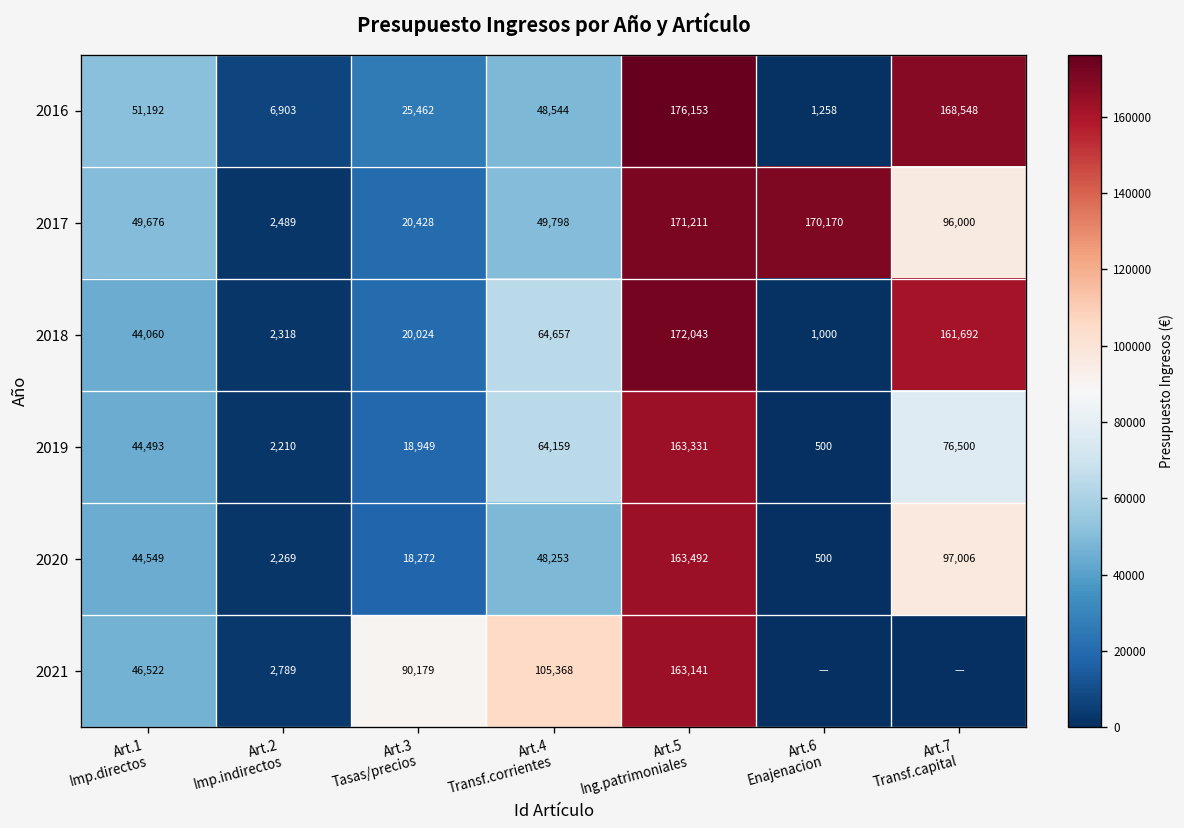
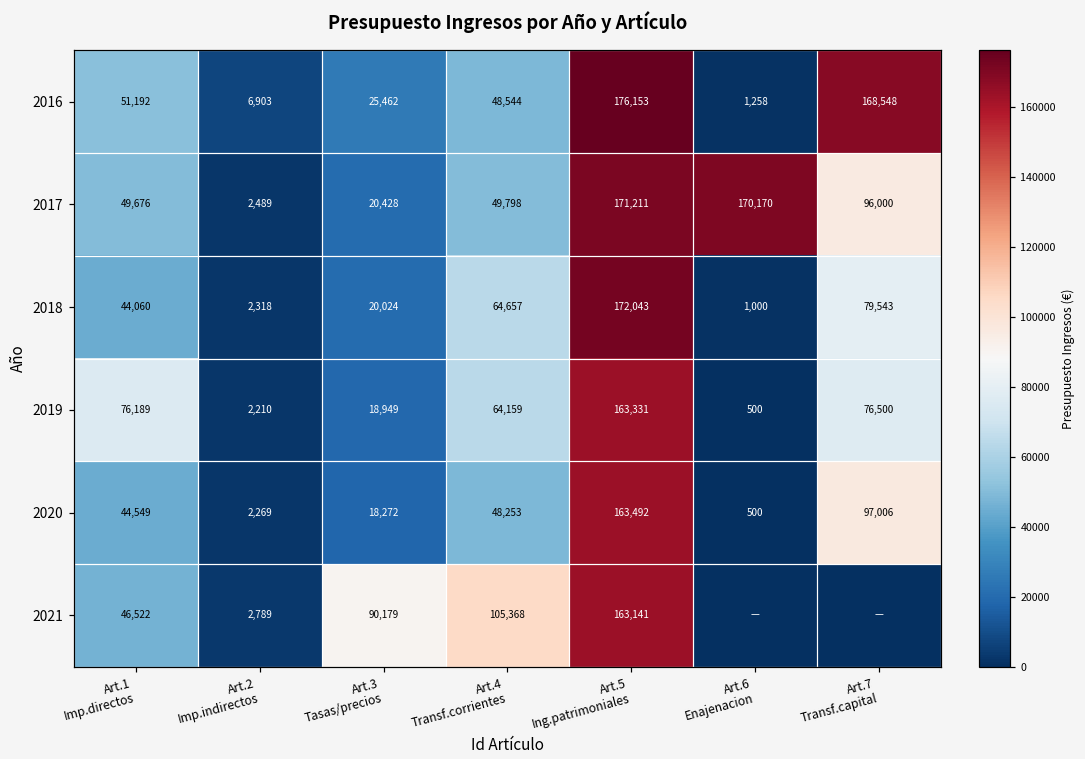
  {
    "2016": {
      "Art.1 Imp.directos": "51,192",
      "Art.2 Imp.indirectos": "6,903",
      "Art.3 Tasas/precios": "25,462",
      "Art.4 Transf.corrientes": "48,544",
      "Art.5 Ing.patrimoniales": "176,153",
      "Art.6 Enajenacion": "1,258",
      "Art.7 Transf.capital": "168,548"
    },
    "2017": {
      "Art.1 Imp.directos": "49,676",
      "Art.2 Imp.indirectos": "2,489",
      "Art.3 Tasas/precios": "20,428",
      "Art.4 Transf.corrientes": "49,798",
      "Art.5 Ing.patrimoniales": "171,211",
      "Art.6 Enajenacion": "170,170",
      "Art.7 Transf.capital": "96,000"
    },
    "2018": {
      "Art.1 Imp.directos": "44,060",
      "Art.2 Imp.indirectos": "2,318",
      "Art.3 Tasas/precios": "20,024",
      "Art.4 Transf.corrientes": "64,657",
      "Art.5 Ing.patrimoniales": "172,043",
      "Art.6 Enajenacion": "1,000",
-     "Art.7 Transf.capital": "161,692"
+     "Art.7 Transf.capital": "79,543"
    },
    "2019": {
-     "Art.1 Imp.directos": "44,493",
+     "Art.1 Imp.directos": "76,189",
      "Art.2 Imp.indirectos": "2,210",
      "Art.3 Tasas/precios": "18,949",
      "Art.4 Transf.corrientes": "64,159",
      "Art.5 Ing.patrimoniales": "163,331",
      "Art.6 Enajenacion": "500",
      "Art.7 Transf.capital": "76,500"
    },
    "2020": {
      "Art.1 Imp.directos": "44,549",
      "Art.2 Imp.indirectos": "2,269",
      "Art.3 Tasas/precios": "18,272",
      "Art.4 Transf.corrientes": "48,253",
      "Art.5 Ing.patrimoniales": "163,492",
      "Art.6 Enajenacion": "500",
      "Art.7 Transf.capital": "97,006"
    },
    "2021": {
      "Art.1 Imp.directos": "46,522",
      "Art.2 Imp.indirectos": "2,789",
      "Art.3 Tasas/precios": "90,179",
      "Art.4 Transf.corrientes": "105,368",
      "Art.5 Ing.patrimoniales": "163,141"
    }
  }
